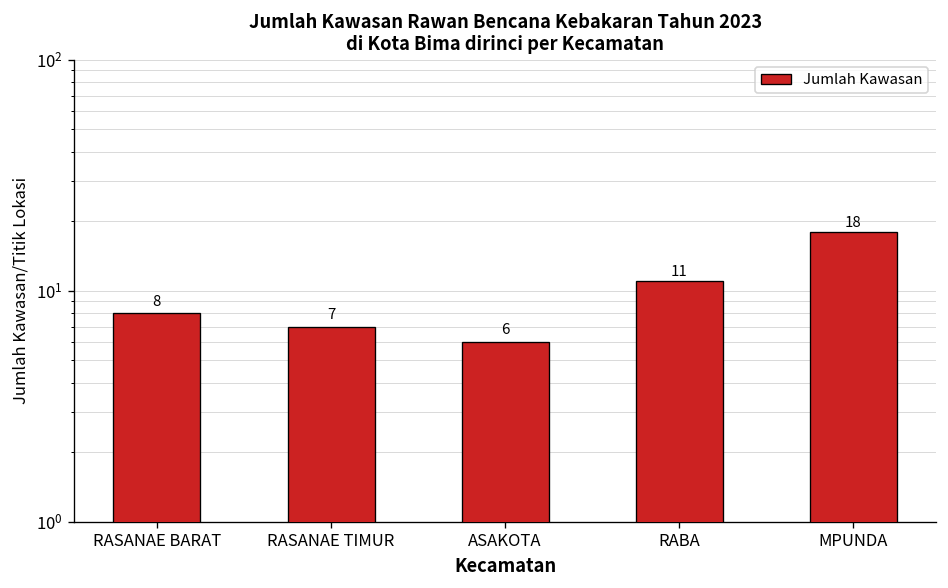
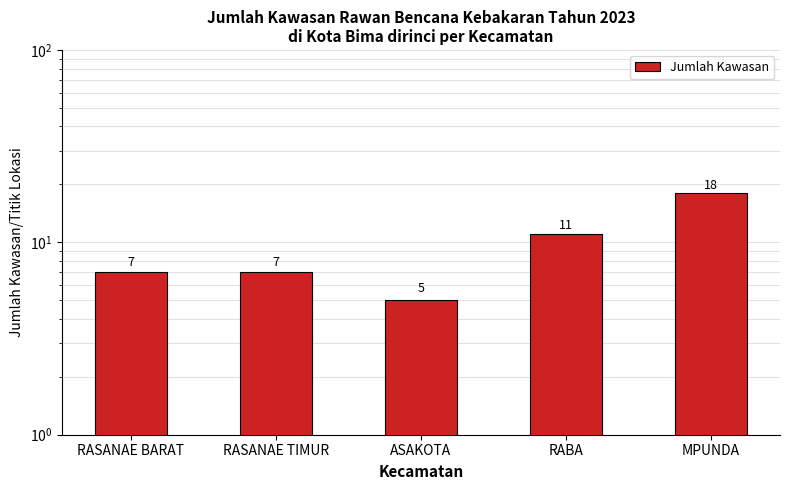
  {
-   "RASANAE BARAT": 8,
+   "RASANAE BARAT": 7,
    "RASANAE TIMUR": 7,
-   "ASAKOTA": 6,
+   "ASAKOTA": 5,
    "RABA": 11,
    "MPUNDA": 18
  }
